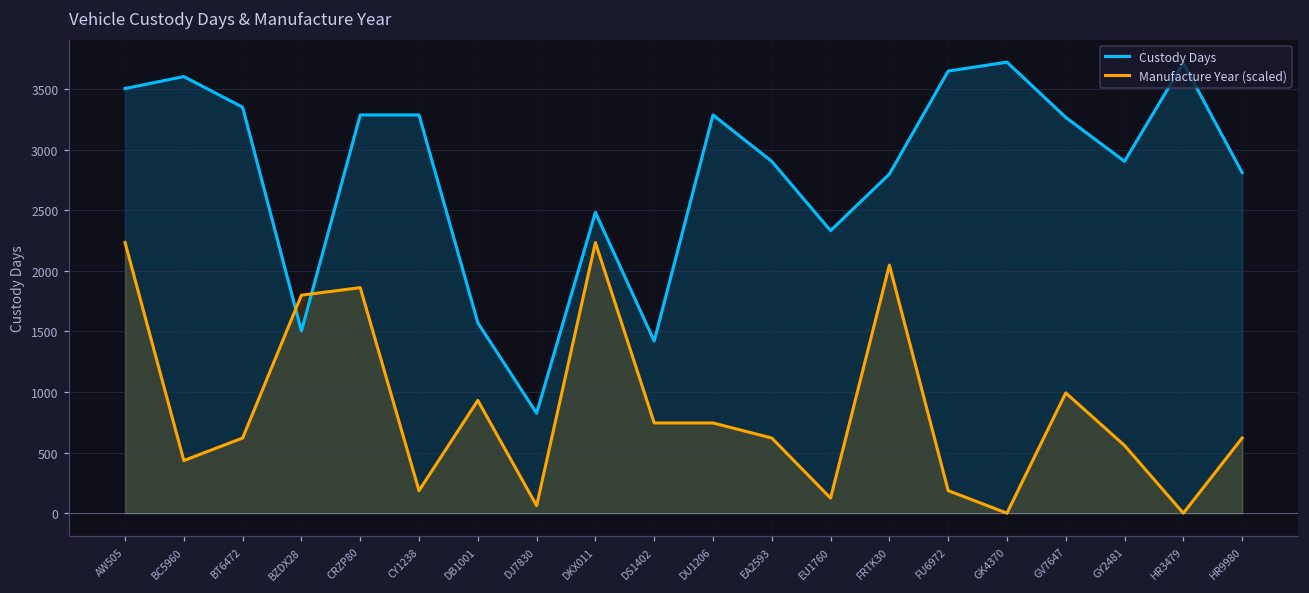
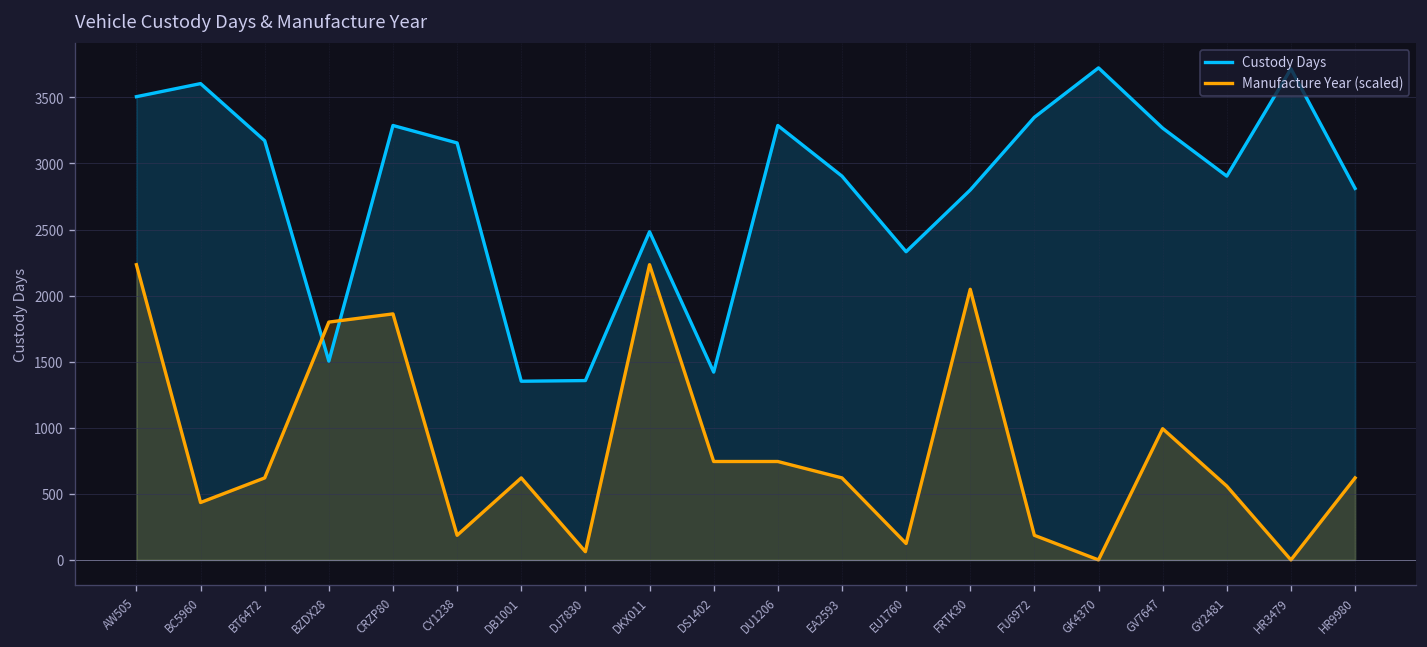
  {
    "Custody Days": {
      "AW505": 3510,
      "BC5960": 3600,
-     "BT6472": 3350,
+     "BT6472": 3170,
      "BZDX28": 1500,
      "CRZP80": 3290,
-     "CY1238": 3290,
-     "DB1001": 1570,
-     "DJ7830": 830,
+     "CY1238": 3160,
+     "DB1001": 1350,
+     "DJ7830": 1360,
      "DKX011": 2480,
      "DS1402": 1420,
      "DU1206": 3290,
      "EA2593": 2900,
      "EU1760": 2330,
      "FRTK30": 2800,
-     "FU6972": 3650,
+     "FU6972": 3350,
      "GK4370": 3720,
      "GV7647": 3270,
      "GY2481": 2900,
      "HR9980": 2810
    },
    "Manufacture Year (scaled)": {
      "AW505": 2230,
      "BC5960": 430,
      "BT6472": 620,
      "BZDX28": 1800,
      "CRZP80": 1860,
      "CY1238": 190,
-     "DB1001": 930,
+     "DB1001": 620,
      "DJ7830": 60,
      "DKX011": 2230,
      "DS1402": 740,
      "DU1206": 740,
      "EA2593": 620,
      "EU1760": 120,
      "FRTK30": 2050,
      "FU6972": 190,
      "GK4370": 0,
      "GV7647": 990,
      "GY2481": 560,
      "HR3479": 0,
      "HR9980": 620
    }
  }
